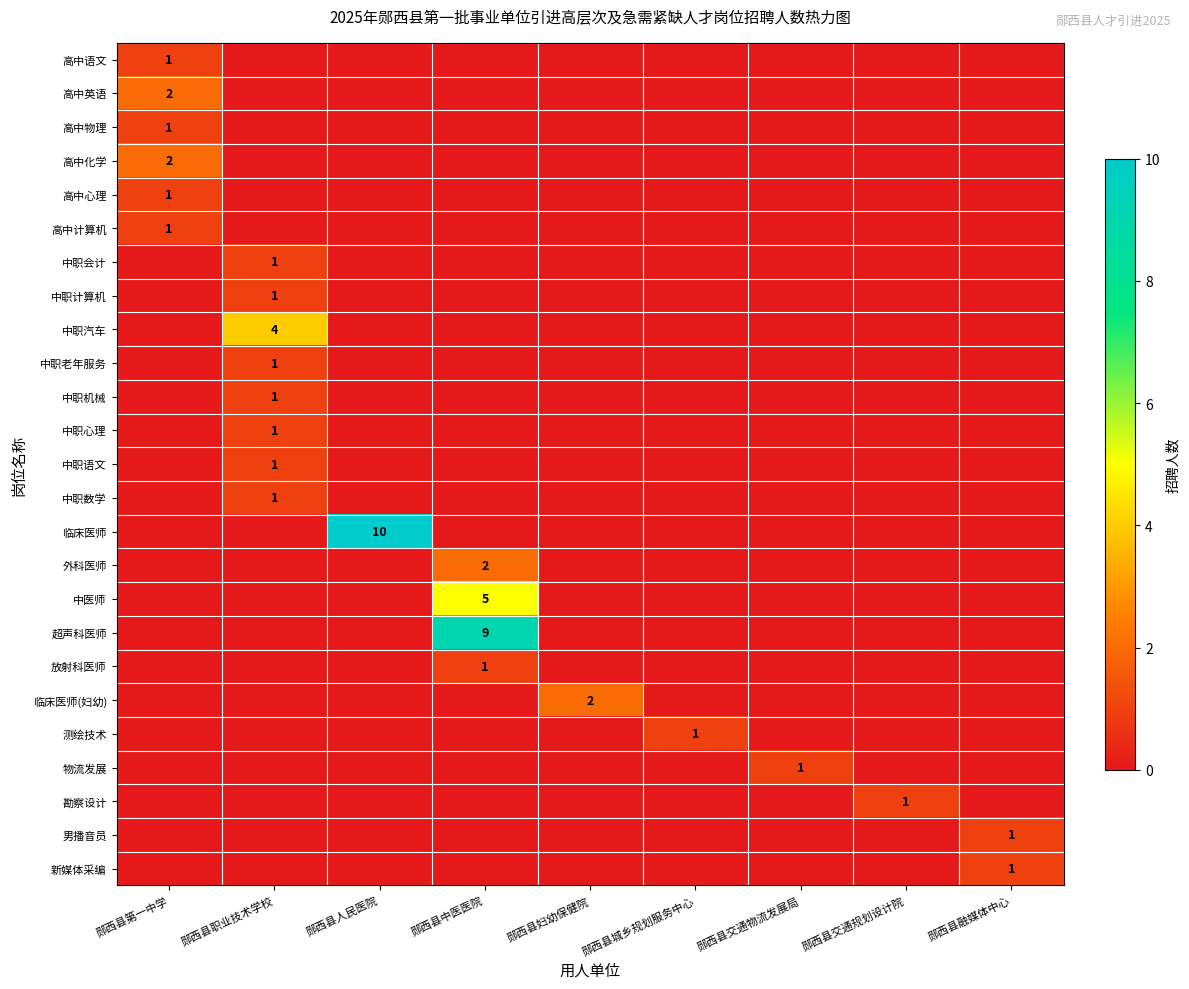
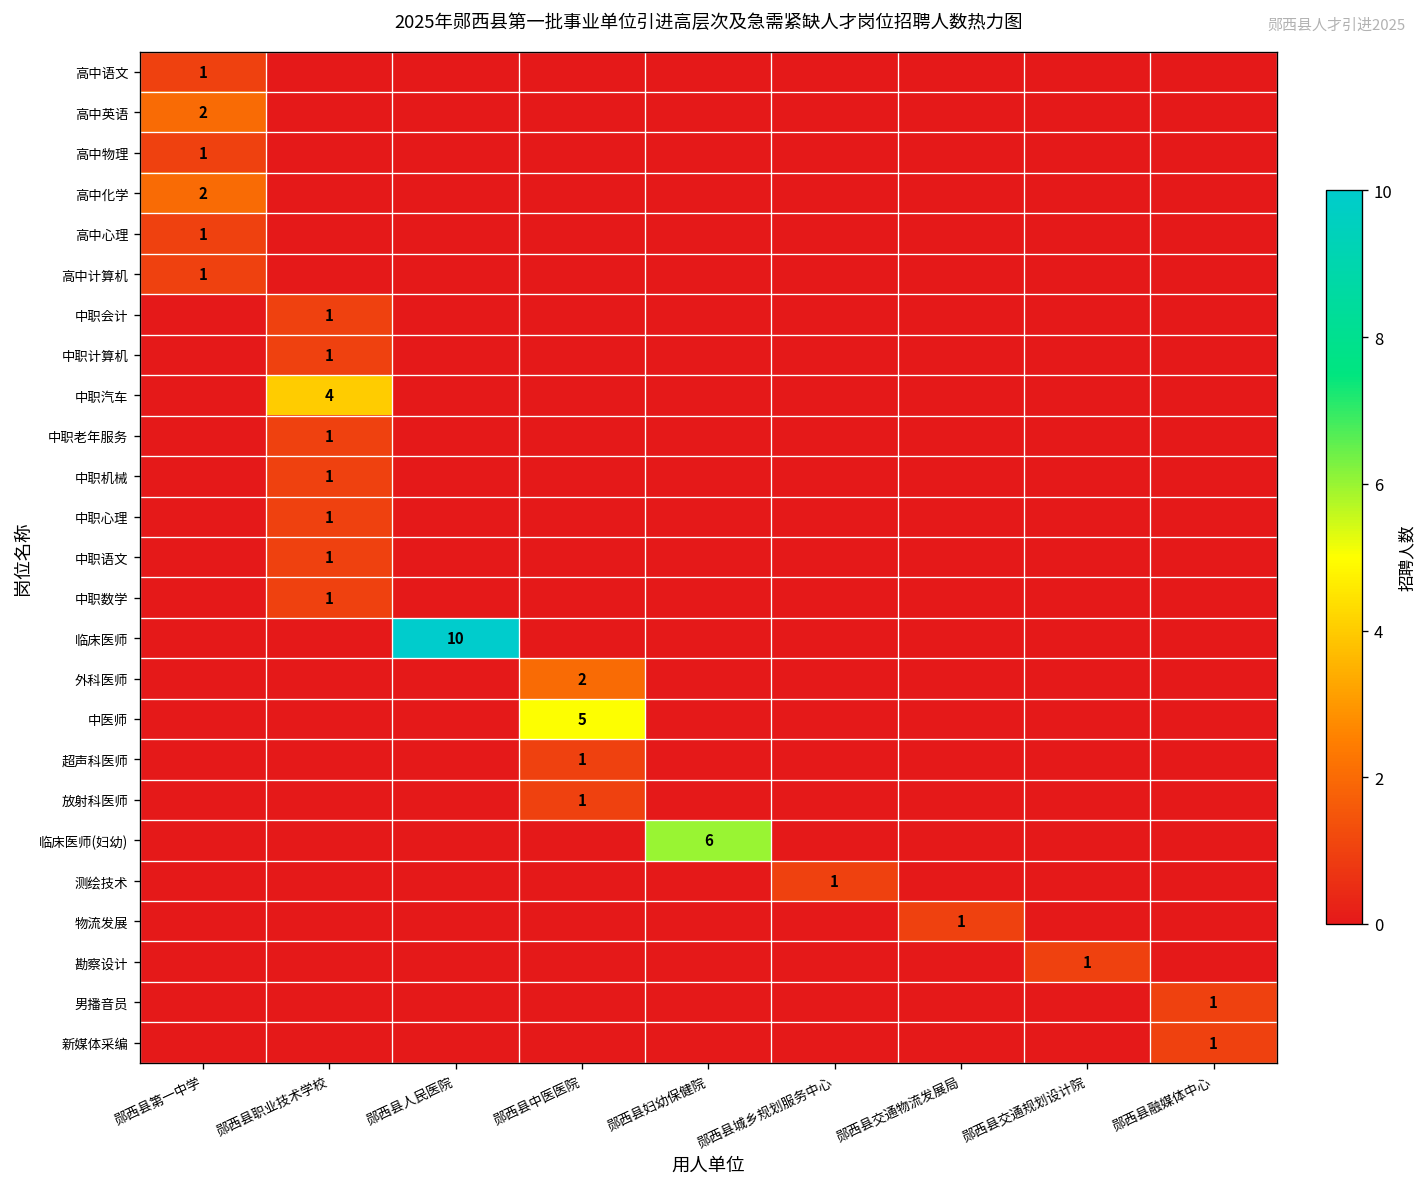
  {
    "高中语文": {
      "郧西县第一中学": 1
    },
    "高中英语": {
      "郧西县第一中学": 2
    },
    "高中物理": {
      "郧西县第一中学": 1
    },
    "高中化学": {
      "郧西县第一中学": 2
    },
    "高中心理": {
      "郧西县第一中学": 1
    },
    "高中计算机": {
      "郧西县第一中学": 1
    },
    "中职会计": {
      "郧西县职业技术学校": 1
    },
    "中职计算机": {
      "郧西县职业技术学校": 1
    },
    "中职汽车": {
      "郧西县职业技术学校": 4
    },
    "中职老年服务": {
      "郧西县职业技术学校": 1
    },
    "中职机械": {
      "郧西县职业技术学校": 1
    },
    "中职心理": {
      "郧西县职业技术学校": 1
    },
    "中职语文": {
      "郧西县职业技术学校": 1
    },
    "中职数学": {
      "郧西县职业技术学校": 1
    },
    "临床医师": {
      "郧西县人民医院": 10
    },
    "外科医师": {
      "郧西县中医医院": 2
    },
    "中医师": {
      "郧西县中医医院": 5
    },
    "超声科医师": {
-     "郧西县中医医院": 9
+     "郧西县中医医院": 1
    },
    "放射科医师": {
      "郧西县中医医院": 1
    },
    "临床医师(妇幼)": {
-     "郧西县妇幼保健院": 2
+     "郧西县妇幼保健院": 6
    },
    "测绘技术": {
      "郧西县城乡规划服务中心": 1
    },
    "物流发展": {
      "郧西县交通物流发展局": 1
    },
    "勘察设计": {
      "郧西县交通规划设计院": 1
    },
    "男播音员": {
      "郧西县融媒体中心": 1
    },
    "新媒体采编": {
      "郧西县融媒体中心": 1
    }
  }
